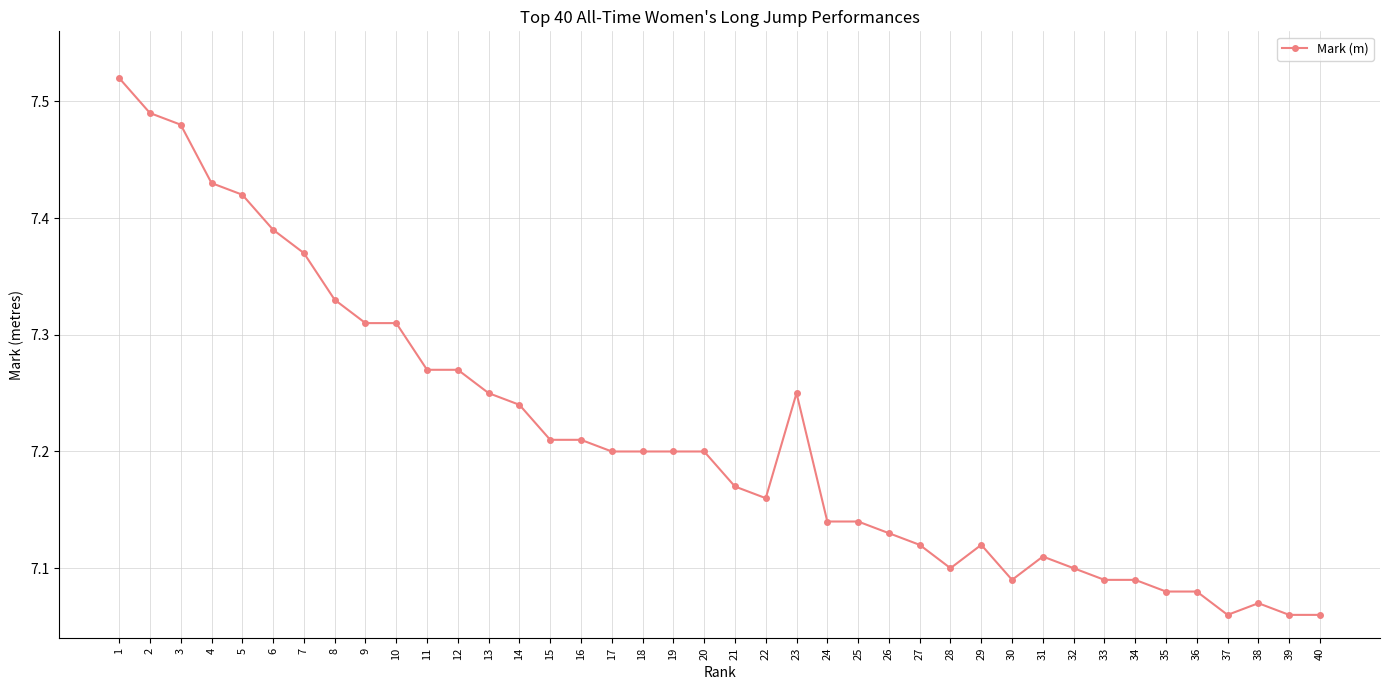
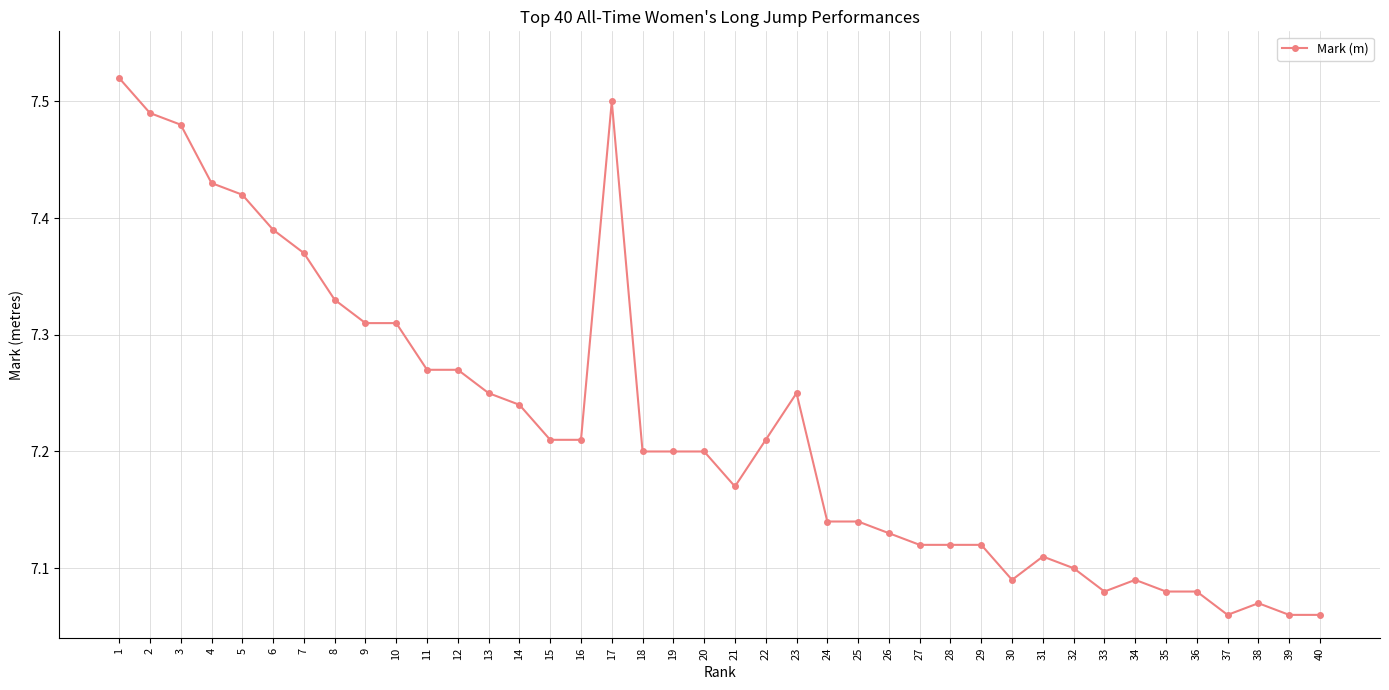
  {
    "1": 7.52,
    "2": 7.49,
    "3": 7.48,
    "4": 7.43,
    "5": 7.42,
    "6": 7.39,
    "7": 7.37,
    "8": 7.33,
    "9": 7.31,
    "10": 7.31,
    "11": 7.27,
    "12": 7.27,
    "13": 7.25,
    "14": 7.24,
    "15": 7.21,
    "16": 7.21,
-   "17": 7.2,
+   "17": 7.5,
    "18": 7.20,
    "19": 7.20,
    "20": 7.20,
    "21": 7.17,
-   "22": 7.16,
+   "22": 7.21,
    "23": 7.25,
    "24": 7.14,
    "25": 7.14,
    "26": 7.13,
    "27": 7.12,
-   "28": 7.10,
+   "28": 7.12,
    "29": 7.12,
    "30": 7.09,
    "31": 7.11,
    "32": 7.10,
-   "33": 7.09,
+   "33": 7.08,
    "34": 7.09,
    "35": 7.08,
    "36": 7.08,
    "37": 7.06,
    "38": 7.07,
    "39": 7.06,
    "40": 7.06
  }
